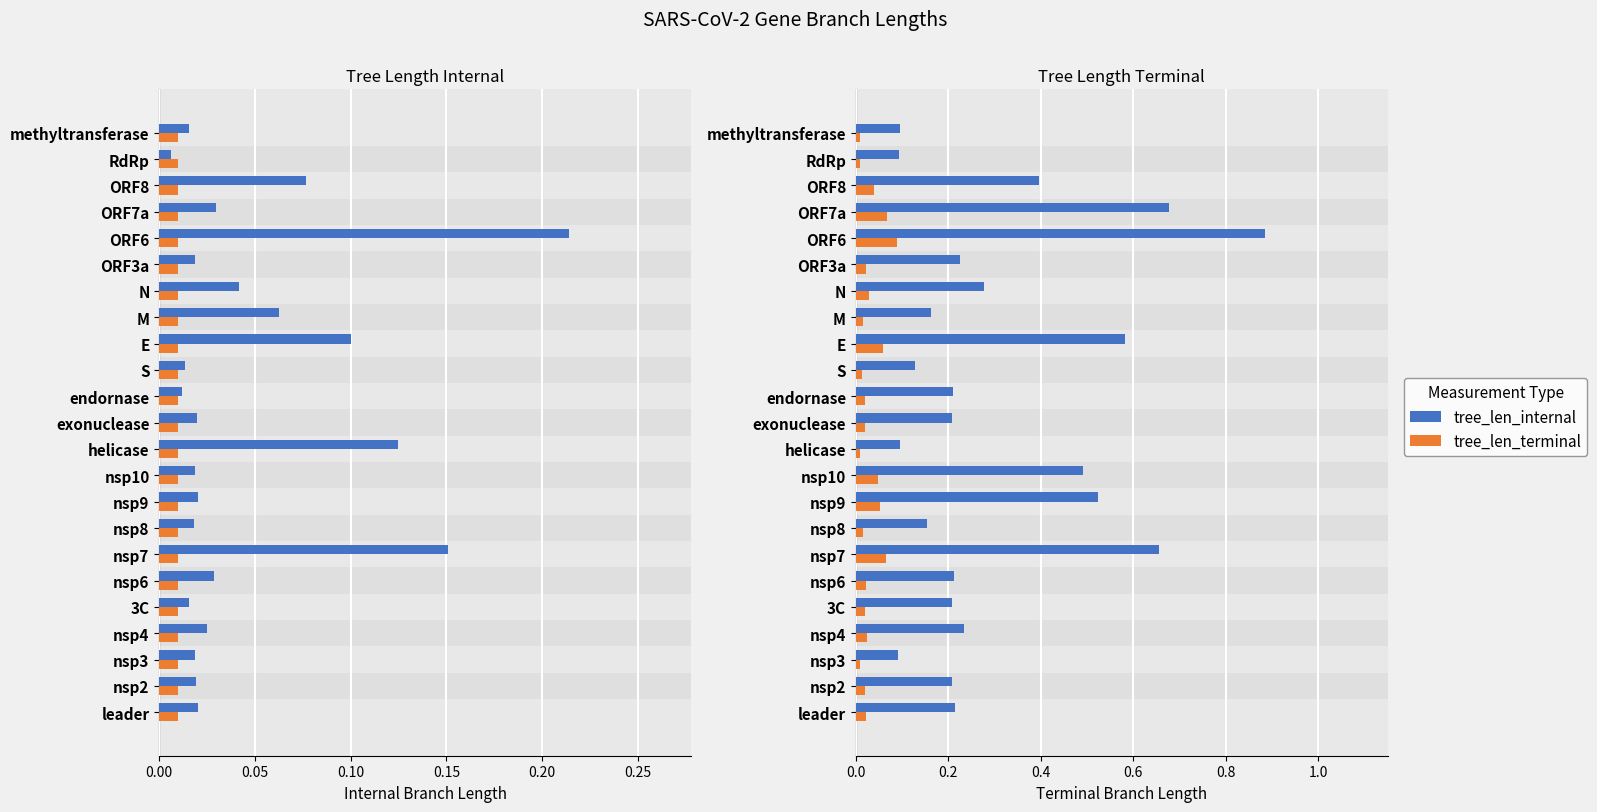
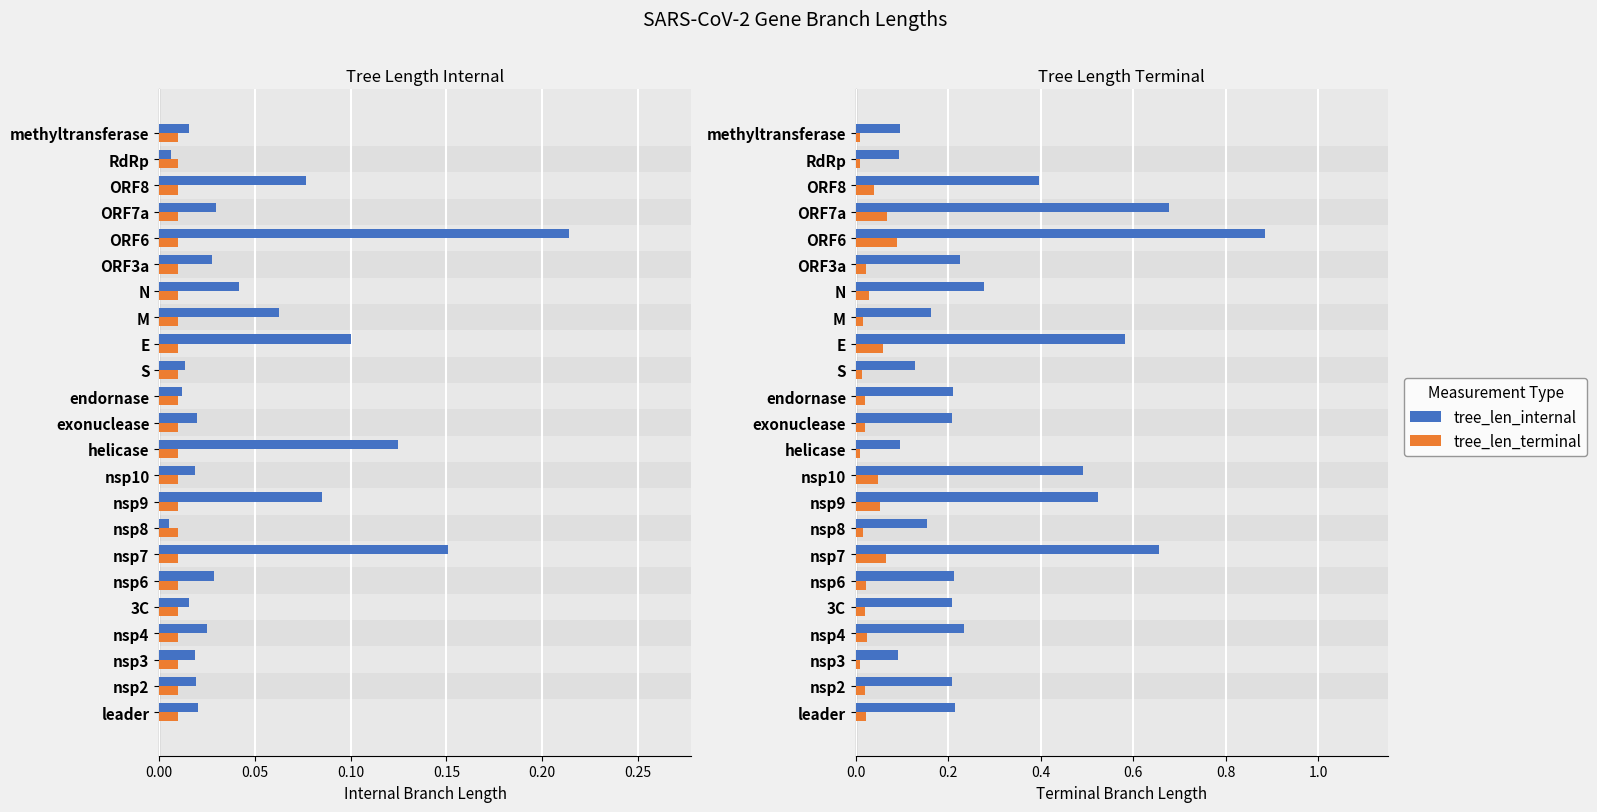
  {
    "Tree Length Internal": {
      "tree_len_internal": {
        "methyltransferase": 0.015,
        "RdRp": 0.006,
        "ORF8": 0.077,
        "ORF7a": 0.030,
        "ORF6": 0.214,
-       "ORF3a": 0.019,
+       "ORF3a": 0.028,
        "N": 0.041,
        "M": 0.062,
        "E": 0.100,
        "S": 0.014,
        "endornase": 0.012,
        "exonuclease": 0.020,
        "helicase": 0.125,
        "nsp10": 0.019,
-       "nsp9": 0.020,
-       "nsp8": 0.018,
+       "nsp9": 0.085,
+       "nsp8": 0.005,
        "nsp7": 0.151,
        "nsp6": 0.029,
        "3C": 0.016,
        "nsp4": 0.025,
        "nsp3": 0.019,
        "nsp2": 0.019,
        "leader": 0.020
      },
      "tree_len_terminal": {
        "methyltransferase": 0.010,
        "RdRp": 0.010,
        "ORF8": 0.010,
        "ORF7a": 0.010,
        "ORF6": 0.010,
        "ORF3a": 0.010,
        "N": 0.010,
        "M": 0.010,
        "E": 0.010,
        "S": 0.010,
        "endornase": 0.010,
        "exonuclease": 0.010,
        "helicase": 0.010,
        "nsp10": 0.010,
        "nsp9": 0.010,
        "nsp8": 0.010,
        "nsp7": 0.010,
        "nsp6": 0.010,
        "3C": 0.010,
        "nsp4": 0.010,
        "nsp3": 0.010,
        "nsp2": 0.010,
        "leader": 0.010
      }
    },
    "Tree Length Terminal": {
      "tree_len_internal": {
        "methyltransferase": 0.10,
        "RdRp": 0.09,
        "ORF8": 0.40,
        "ORF7a": 0.68,
        "ORF6": 0.89,
        "ORF3a": 0.23,
        "N": 0.28,
        "M": 0.16,
        "E": 0.58,
        "S": 0.13,
        "endornase": 0.21,
        "exonuclease": 0.21,
        "helicase": 0.10,
        "nsp10": 0.49,
        "nsp9": 0.52,
        "nsp8": 0.15,
        "nsp7": 0.66,
        "nsp6": 0.21,
        "3C": 0.21,
        "nsp4": 0.23,
        "nsp3": 0.09,
        "nsp2": 0.21,
        "leader": 0.21
      },
      "tree_len_terminal": {
        "methyltransferase": 0.01,
        "RdRp": 0.01,
        "ORF8": 0.04,
        "ORF7a": 0.07,
        "ORF6": 0.09,
        "ORF3a": 0.02,
        "N": 0.03,
        "M": 0.02,
        "E": 0.06,
        "S": 0.01,
        "endornase": 0.02,
        "exonuclease": 0.02,
        "helicase": 0.01,
        "nsp10": 0.05,
        "nsp9": 0.05,
        "nsp8": 0.02,
        "nsp7": 0.07,
        "nsp6": 0.02,
        "3C": 0.02,
        "nsp4": 0.02,
        "nsp3": 0.01,
        "nsp2": 0.02,
        "leader": 0.02
      }
    }
  }
